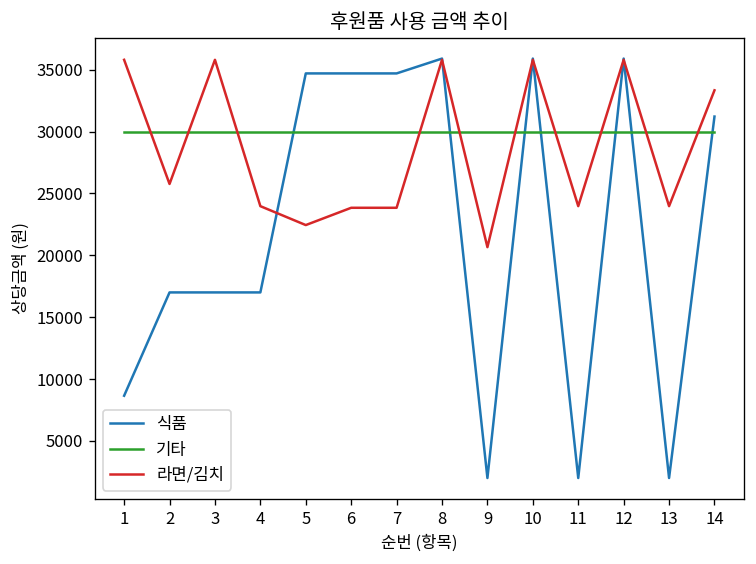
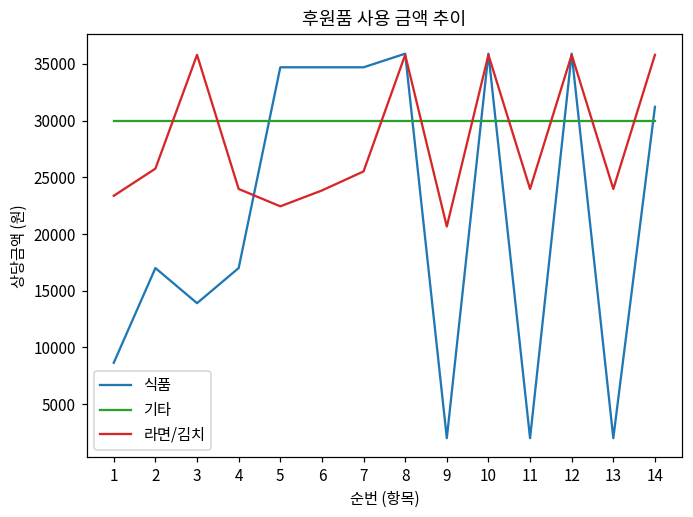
  {
    "식품": {
      "1": 8700,
      "2": 17000,
-     "3": 17000,
+     "3": 13900,
      "4": 17000,
      "5": 34700,
      "6": 34700,
      "7": 34700,
      "9": 2000,
      "11": 2000,
      "13": 2000,
      "14": 31200
    },
    "기타": {
      "1": 30000,
      "2": 30000,
      "3": 30000,
      "4": 30000,
      "5": 30000,
      "6": 30000,
      "7": 30000,
      "8": 30000,
      "9": 30000,
      "10": 30000,
      "11": 30000,
      "12": 30000,
      "13": 30000,
      "14": 30000
    },
    "라면/김치": {
-     "1": 35800,
+     "1": 23400,
      "2": 25800,
      "3": 35800,
      "4": 24000,
      "5": 22400,
      "6": 23800,
-     "7": 23800,
+     "7": 25500,
      "9": 20700,
      "11": 24000,
      "13": 24000,
-     "14": 33300
+     "14": 35800
    }
  }
